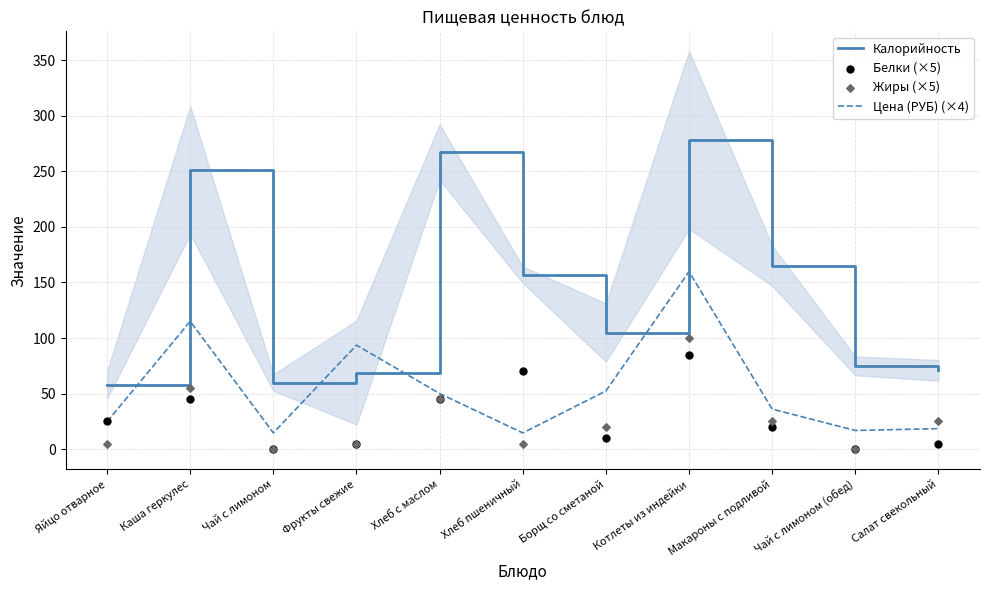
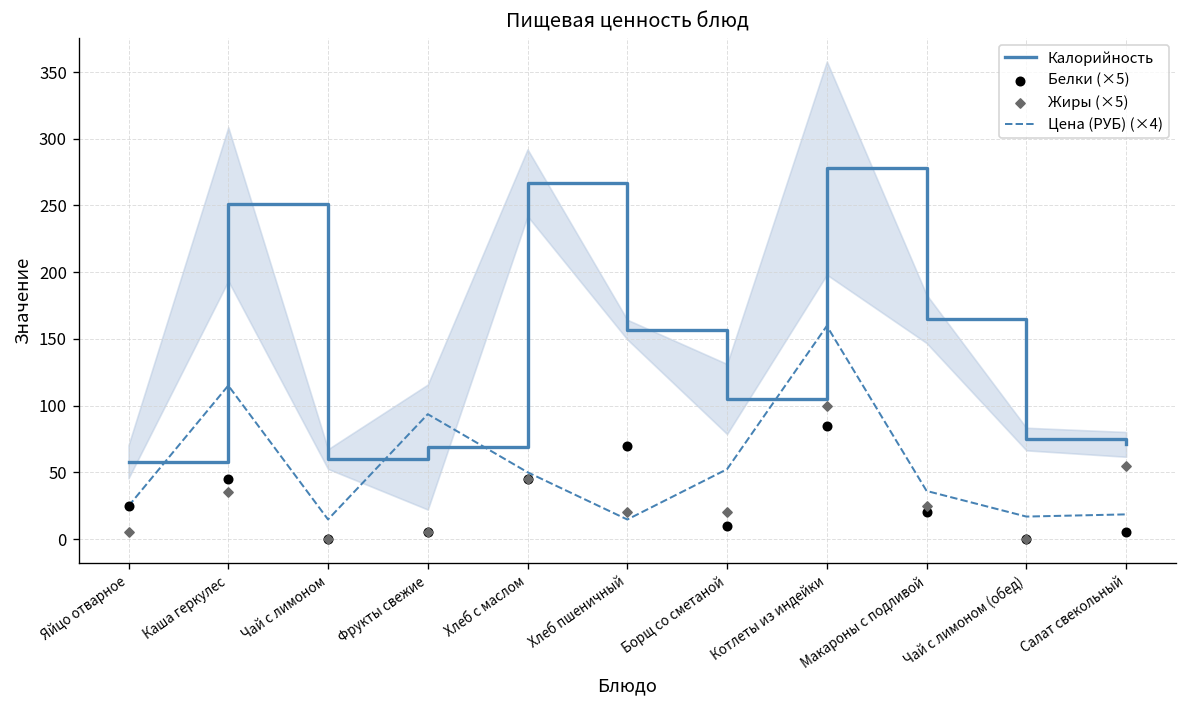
  {
    "Жиры (×5)": {
-     "Каша геркулес": 55,
-     "Хлеб пшеничный": 5,
-     "Салат свекольный": 25
+     "Каша геркулес": 35,
+     "Хлеб пшеничный": 20,
+     "Салат свекольный": 55
    }
  }
